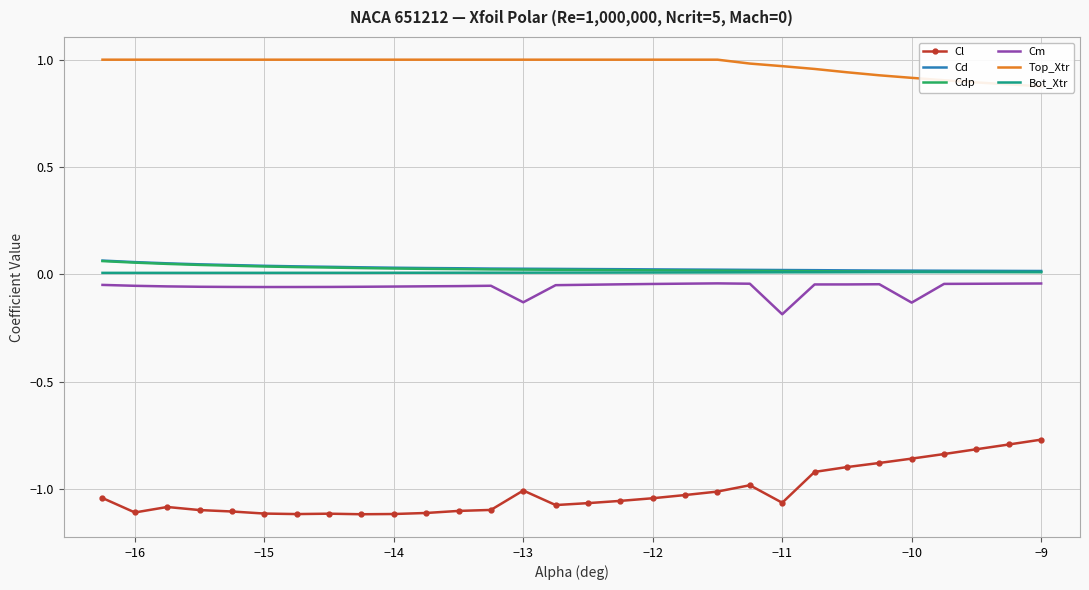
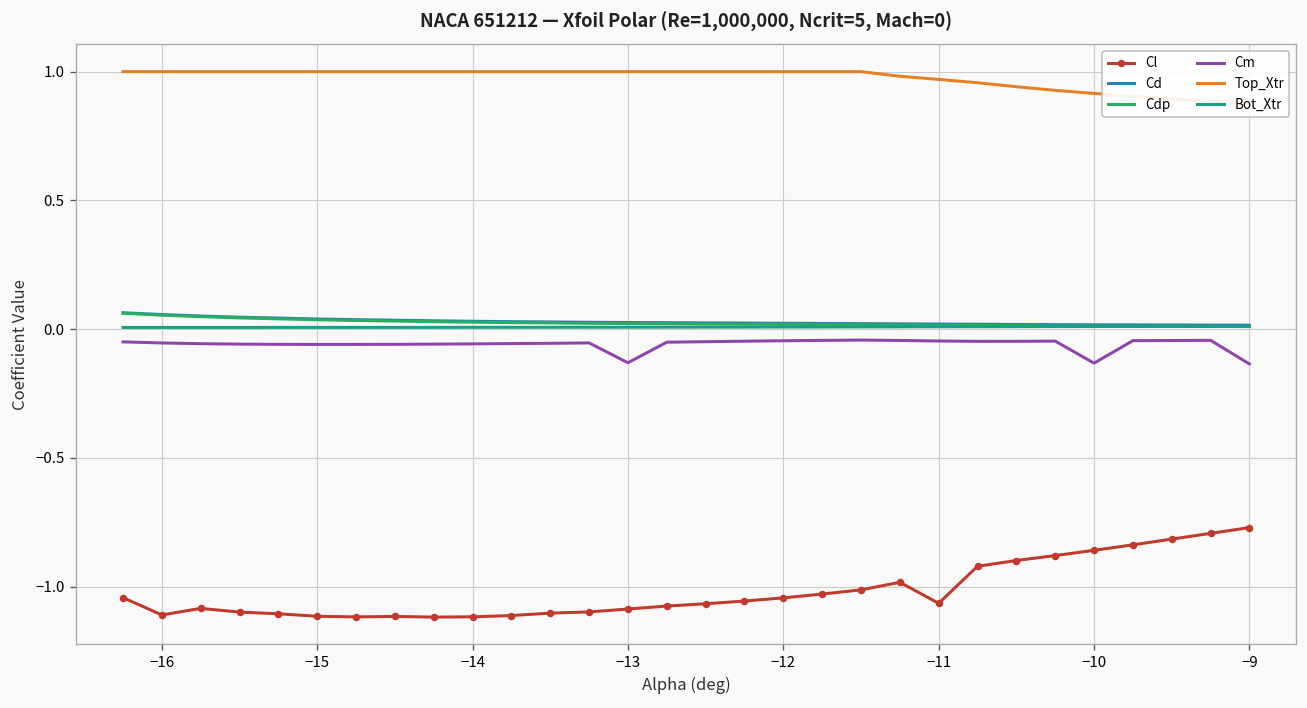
  {
    "Cl": {
      "−16": -1.11,
      "−15": -1.12,
      "−14": -1.12,
-     "−13": -1.01,
+     "−13": -1.09,
      "−12": -1.04,
      "−11": -1.07,
      "−10": -0.86,
      "−9": -0.77
    },
    "Cm": {
      "−16": -0.05,
      "−15": -0.06,
      "−14": -0.06,
      "−13": -0.13,
      "−12": -0.05,
-     "−11": -0.19,
+     "−11": -0.05,
      "−10": -0.13,
-     "−9": -0.04
+     "−9": -0.14
    },
    "Top_Xtr": {
      "−16": 1.00,
      "−15": 1.00,
      "−14": 1.00,
      "−13": 1.00,
      "−12": 1.00,
      "−11": 0.97,
      "−10": 0.92
    }
  }
